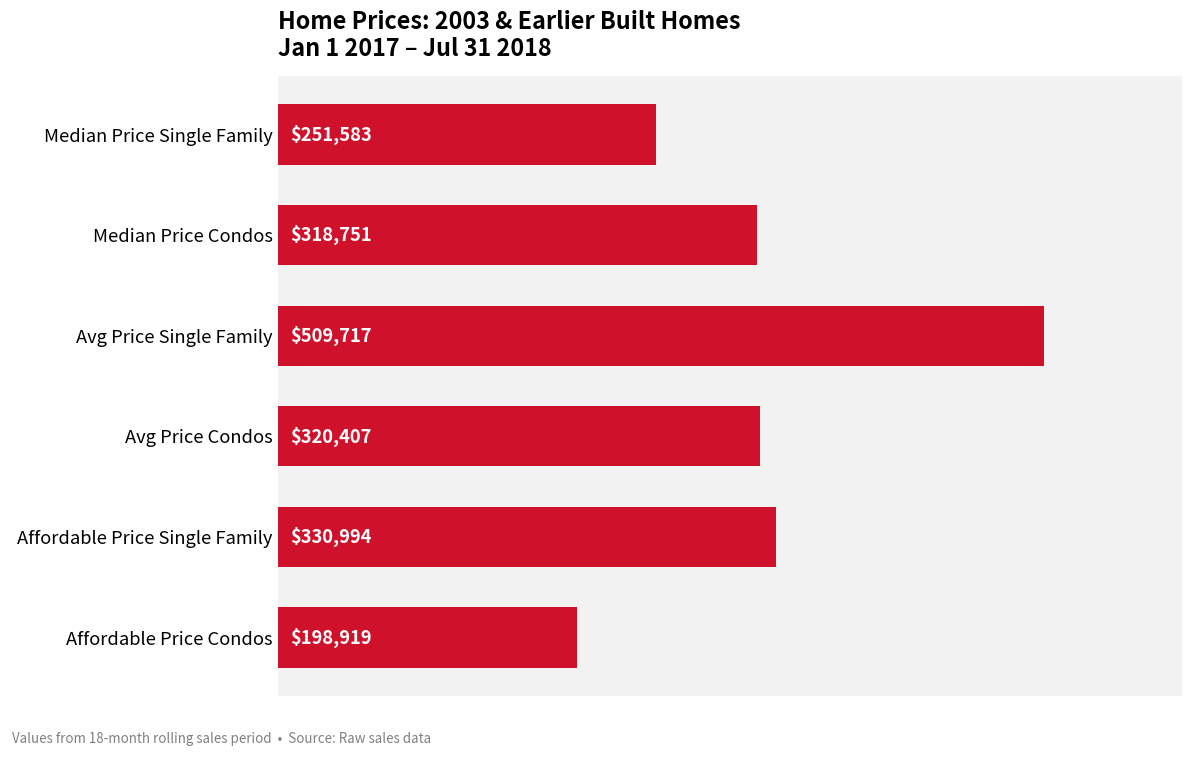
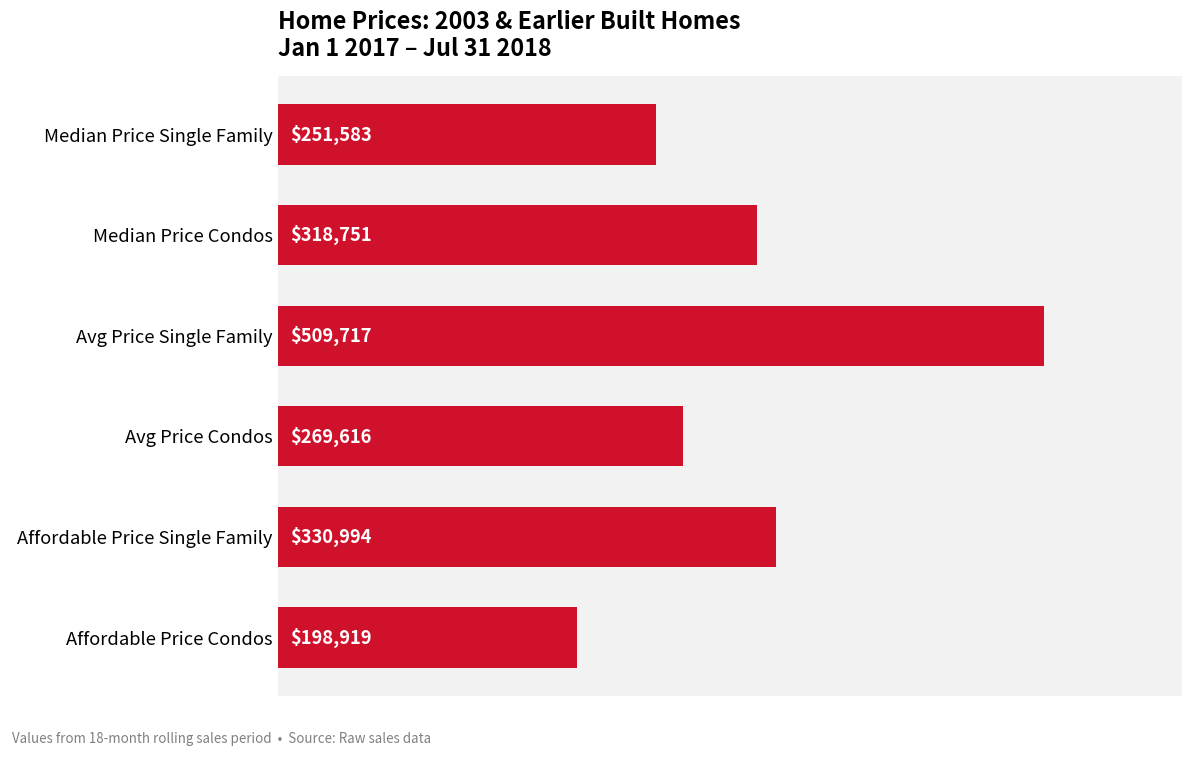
  {
    "Median Price Single Family": "$251,583",
    "Median Price Condos": "$318,751",
    "Avg Price Single Family": "$509,717",
-   "Avg Price Condos": "$320,407",
+   "Avg Price Condos": "$269,616",
    "Affordable Price Single Family": "$330,994",
    "Affordable Price Condos": "$198,919"
  }
